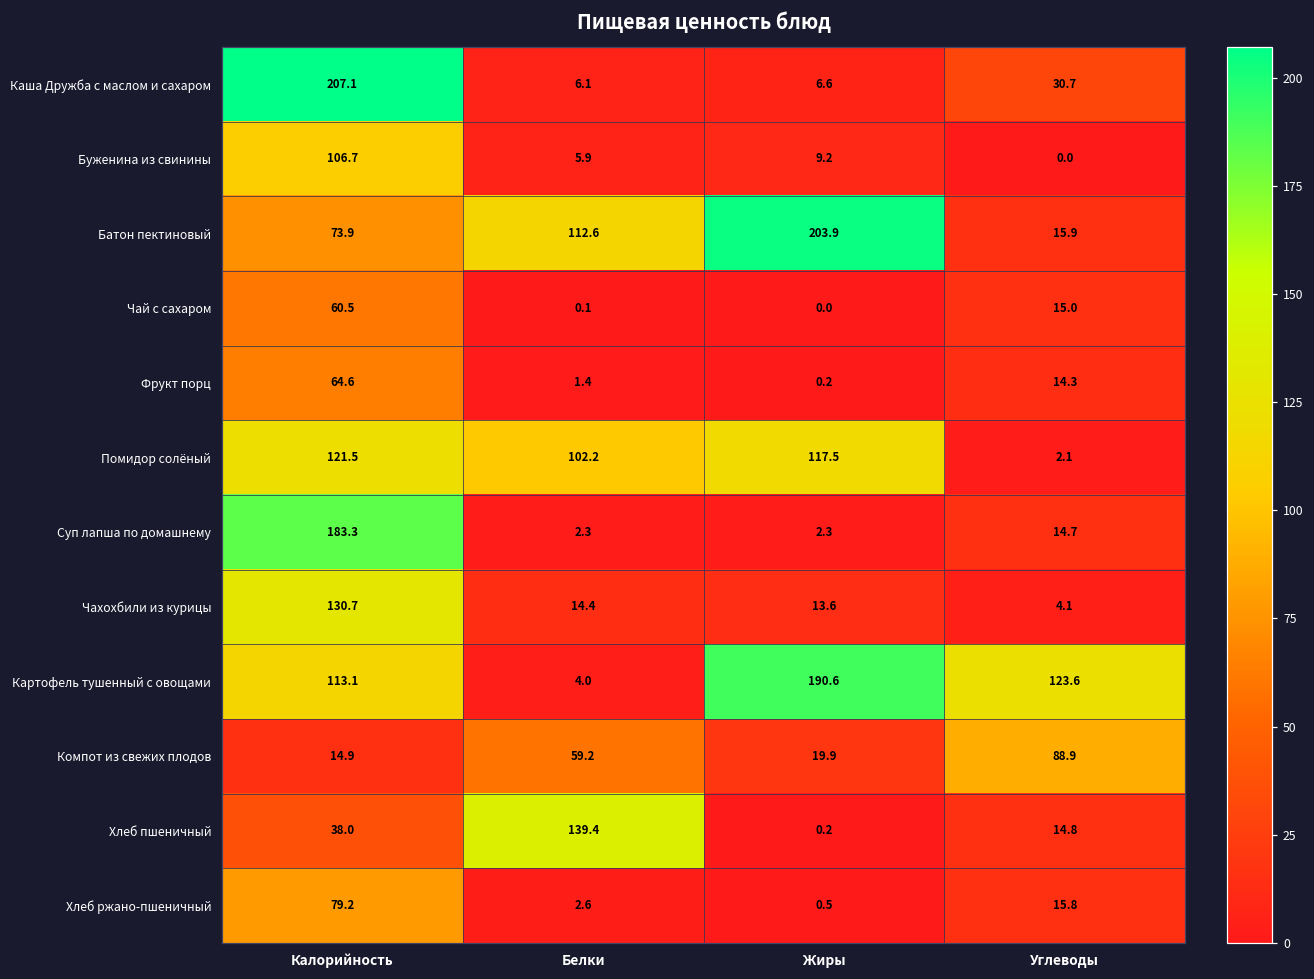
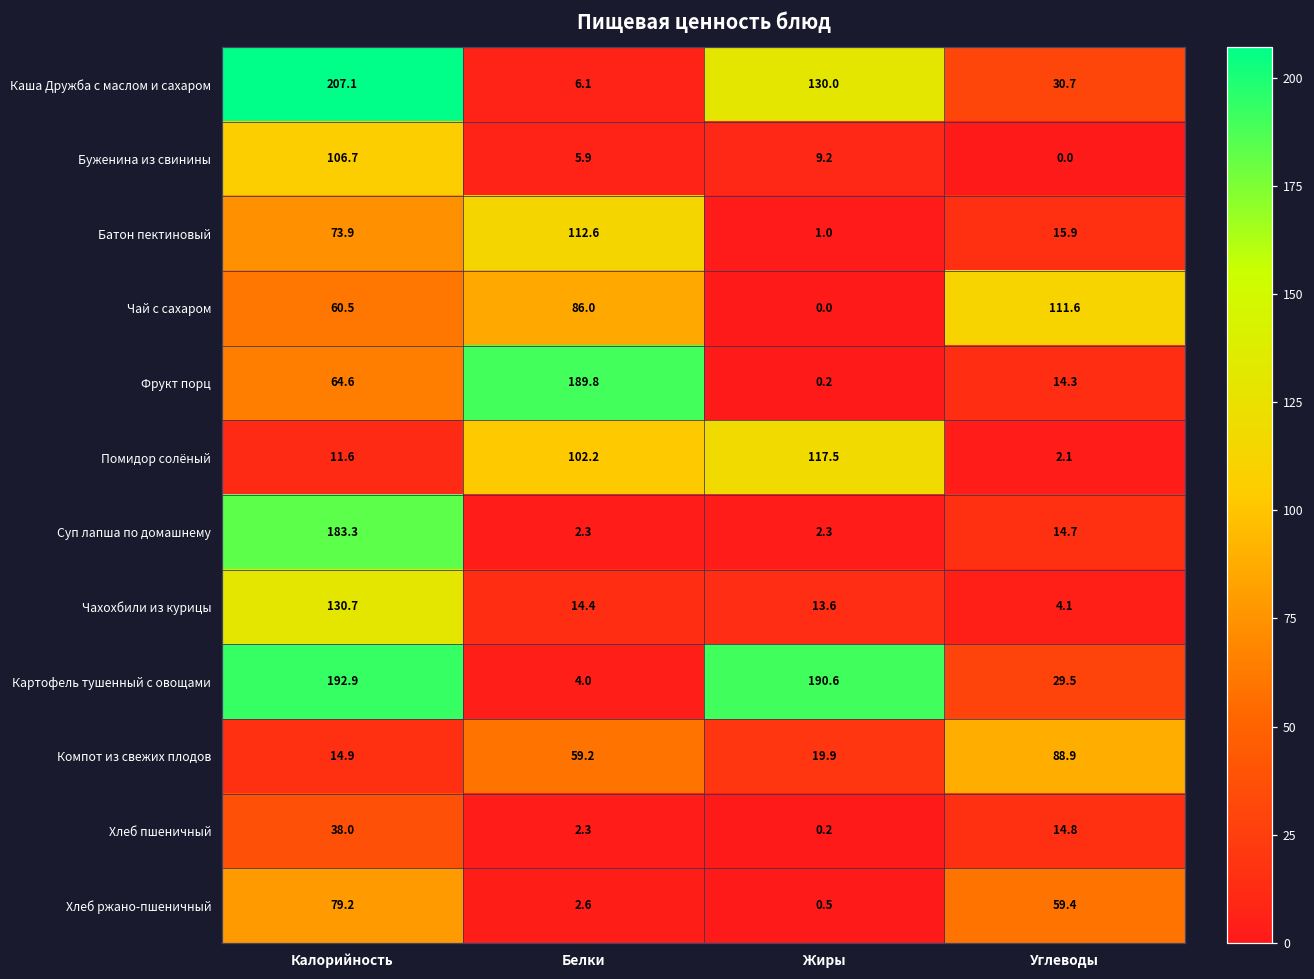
  {
    "Каша Дружба с маслом и сахаром": {
      "Калорийность": 207.1,
      "Белки": 6.1,
-     "Жиры": 6.6,
+     "Жиры": 130.0,
      "Углеводы": 30.7
    },
    "Буженина из свинины": {
      "Калорийность": 106.7,
      "Белки": 5.9,
      "Жиры": 9.2,
      "Углеводы": 0.0
    },
    "Батон пектиновый": {
      "Калорийность": 73.9,
      "Белки": 112.6,
-     "Жиры": 203.9,
+     "Жиры": 1.0,
      "Углеводы": 15.9
    },
    "Чай с сахаром": {
      "Калорийность": 60.5,
-     "Белки": 0.1,
+     "Белки": 86.0,
      "Жиры": 0.0,
-     "Углеводы": 15.0
+     "Углеводы": 111.6
    },
    "Фрукт порц": {
      "Калорийность": 64.6,
-     "Белки": 1.4,
+     "Белки": 189.8,
      "Жиры": 0.2,
      "Углеводы": 14.3
    },
    "Помидор солёный": {
-     "Калорийность": 121.5,
+     "Калорийность": 11.6,
      "Белки": 102.2,
      "Жиры": 117.5,
      "Углеводы": 2.1
    },
    "Суп лапша по домашнему": {
      "Калорийность": 183.3,
      "Белки": 2.3,
      "Жиры": 2.3,
      "Углеводы": 14.7
    },
    "Чахохбили из курицы": {
      "Калорийность": 130.7,
      "Белки": 14.4,
      "Жиры": 13.6,
      "Углеводы": 4.1
    },
    "Картофель тушенный с овощами": {
-     "Калорийность": 113.1,
+     "Калорийность": 192.9,
      "Белки": 4.0,
      "Жиры": 190.6,
-     "Углеводы": 123.6
+     "Углеводы": 29.5
    },
    "Компот из свежих плодов": {
      "Калорийность": 14.9,
      "Белки": 59.2,
      "Жиры": 19.9,
      "Углеводы": 88.9
    },
    "Хлеб пшеничный": {
      "Калорийность": 38.0,
-     "Белки": 139.4,
+     "Белки": 2.3,
      "Жиры": 0.2,
      "Углеводы": 14.8
    },
    "Хлеб ржано-пшеничный": {
      "Калорийность": 79.2,
      "Белки": 2.6,
      "Жиры": 0.5,
-     "Углеводы": 15.8
+     "Углеводы": 59.4
    }
  }
